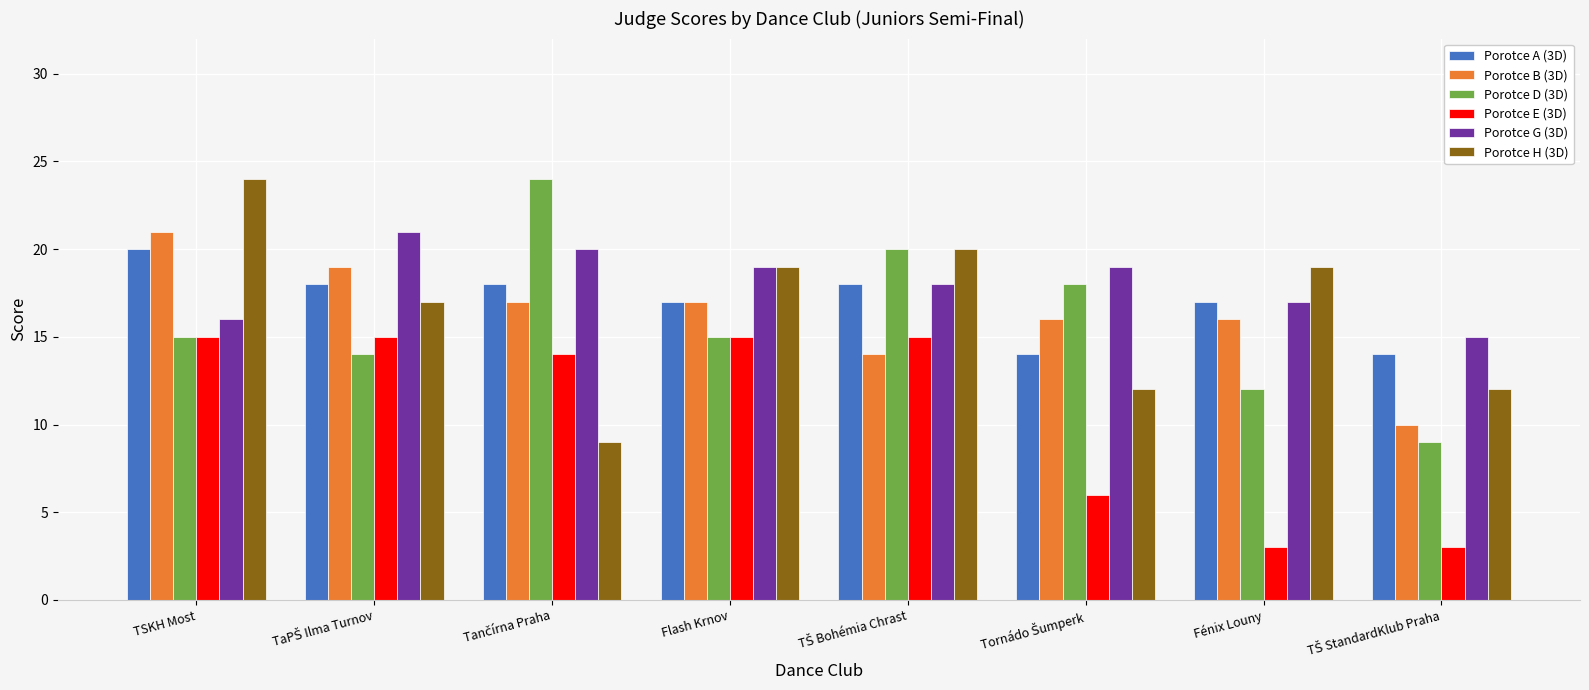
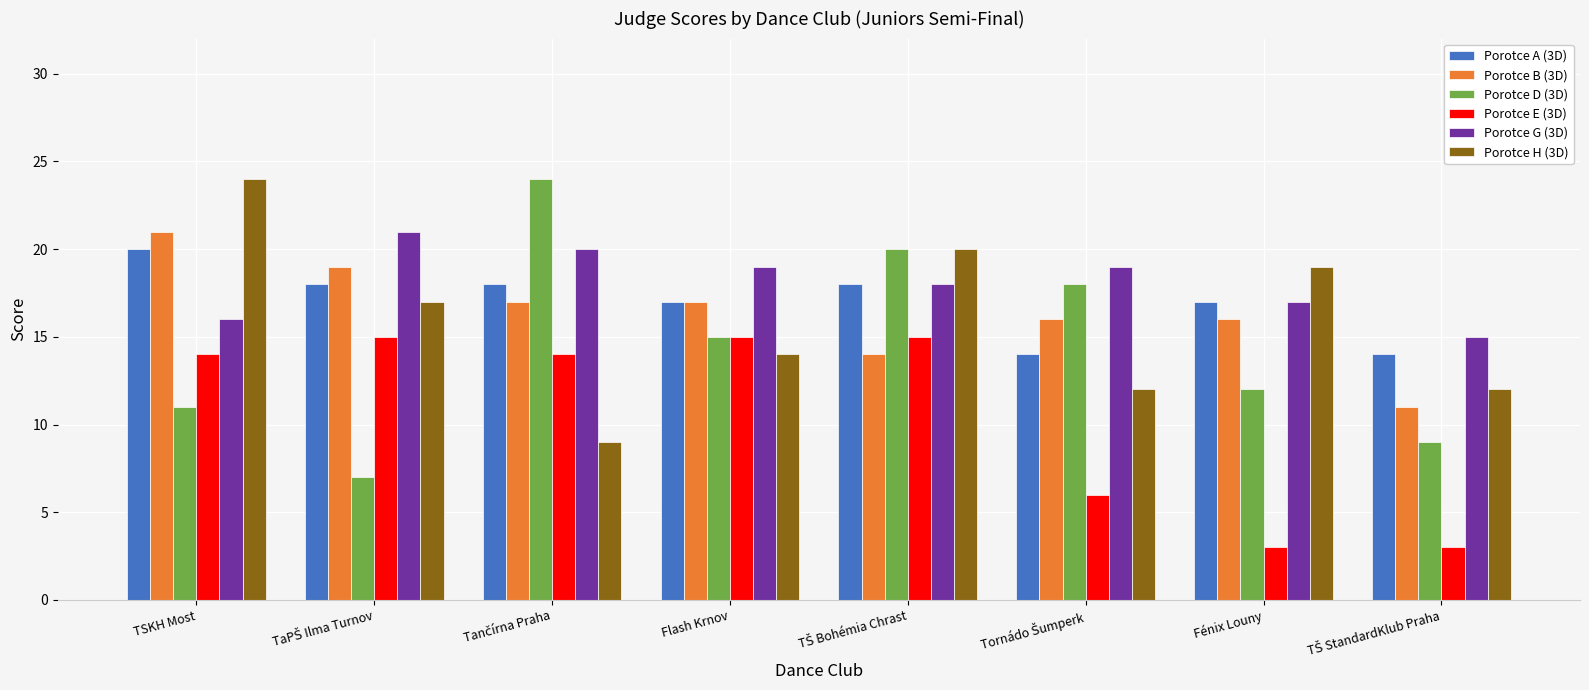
  {
    "Porotce A (3D)": {
      "TSKH Most": 20,
      "TaPŠ Ilma Turnov": 18,
      "Tančírna Praha": 18,
      "Flash Krnov": 17,
      "TŠ Bohémia Chrast": 18,
      "Tornádo Šumperk": 14,
      "Fénix Louny": 17,
      "TŠ StandardKlub Praha": 14
    },
    "Porotce B (3D)": {
      "TSKH Most": 21,
      "TaPŠ Ilma Turnov": 19,
      "Tančírna Praha": 17,
      "Flash Krnov": 17,
      "TŠ Bohémia Chrast": 14,
      "Tornádo Šumperk": 16,
      "Fénix Louny": 16,
-     "TŠ StandardKlub Praha": 10
+     "TŠ StandardKlub Praha": 11
    },
    "Porotce D (3D)": {
-     "TSKH Most": 15,
-     "TaPŠ Ilma Turnov": 14,
+     "TSKH Most": 11,
+     "TaPŠ Ilma Turnov": 7,
      "Tančírna Praha": 24,
      "Flash Krnov": 15,
      "TŠ Bohémia Chrast": 20,
      "Tornádo Šumperk": 18,
      "Fénix Louny": 12,
      "TŠ StandardKlub Praha": 9
    },
    "Porotce E (3D)": {
-     "TSKH Most": 15,
+     "TSKH Most": 14,
      "TaPŠ Ilma Turnov": 15,
      "Tančírna Praha": 14,
      "Flash Krnov": 15,
      "TŠ Bohémia Chrast": 15,
      "Tornádo Šumperk": 6,
      "Fénix Louny": 3,
      "TŠ StandardKlub Praha": 3
    },
    "Porotce G (3D)": {
      "TSKH Most": 16,
      "TaPŠ Ilma Turnov": 21,
      "Tančírna Praha": 20,
      "Flash Krnov": 19,
      "TŠ Bohémia Chrast": 18,
      "Tornádo Šumperk": 19,
      "Fénix Louny": 17,
      "TŠ StandardKlub Praha": 15
    },
    "Porotce H (3D)": {
      "TSKH Most": 24,
      "TaPŠ Ilma Turnov": 17,
      "Tančírna Praha": 9,
-     "Flash Krnov": 19,
+     "Flash Krnov": 14,
      "TŠ Bohémia Chrast": 20,
      "Tornádo Šumperk": 12,
      "Fénix Louny": 19,
      "TŠ StandardKlub Praha": 12
    }
  }
